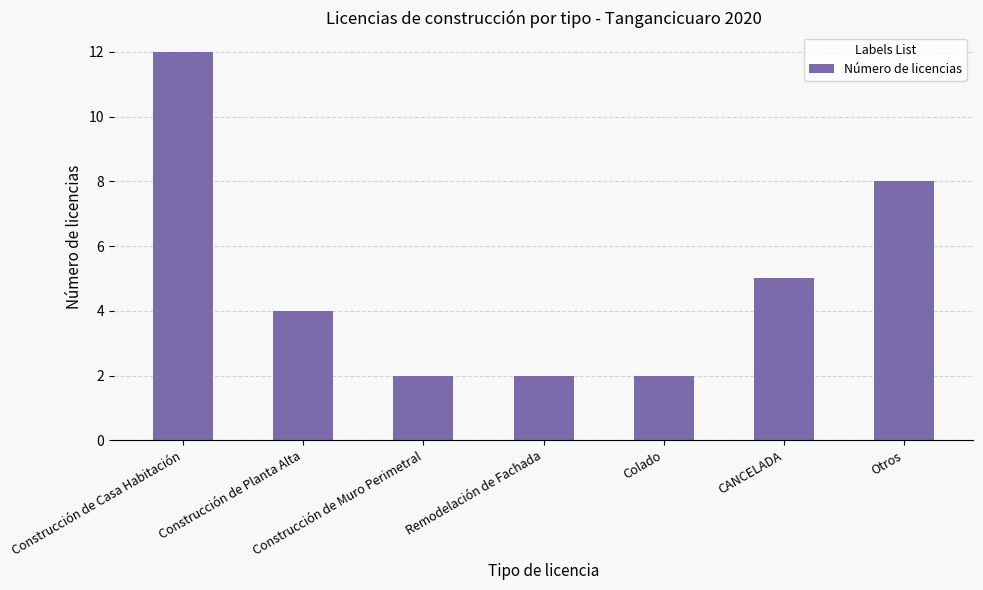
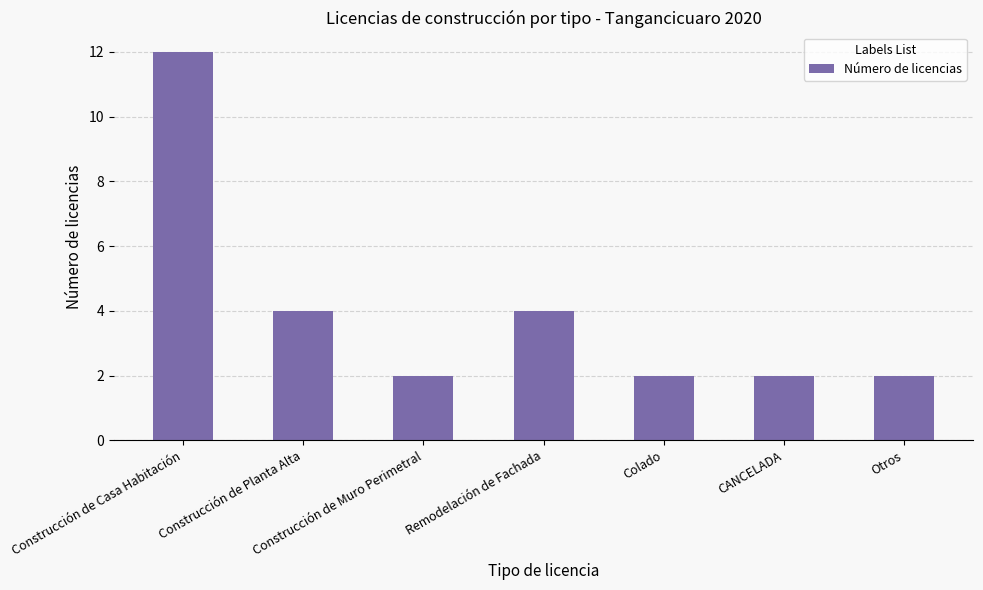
  {
    "Construcción de Casa Habitación": 12,
    "Construcción de Planta Alta": 4,
    "Construcción de Muro Perimetral": 2,
-   "Remodelación de Fachada": 2,
+   "Remodelación de Fachada": 4,
    "Colado": 2,
-   "CANCELADA": 5,
-   "Otros": 8
+   "CANCELADA": 2,
+   "Otros": 2
  }
